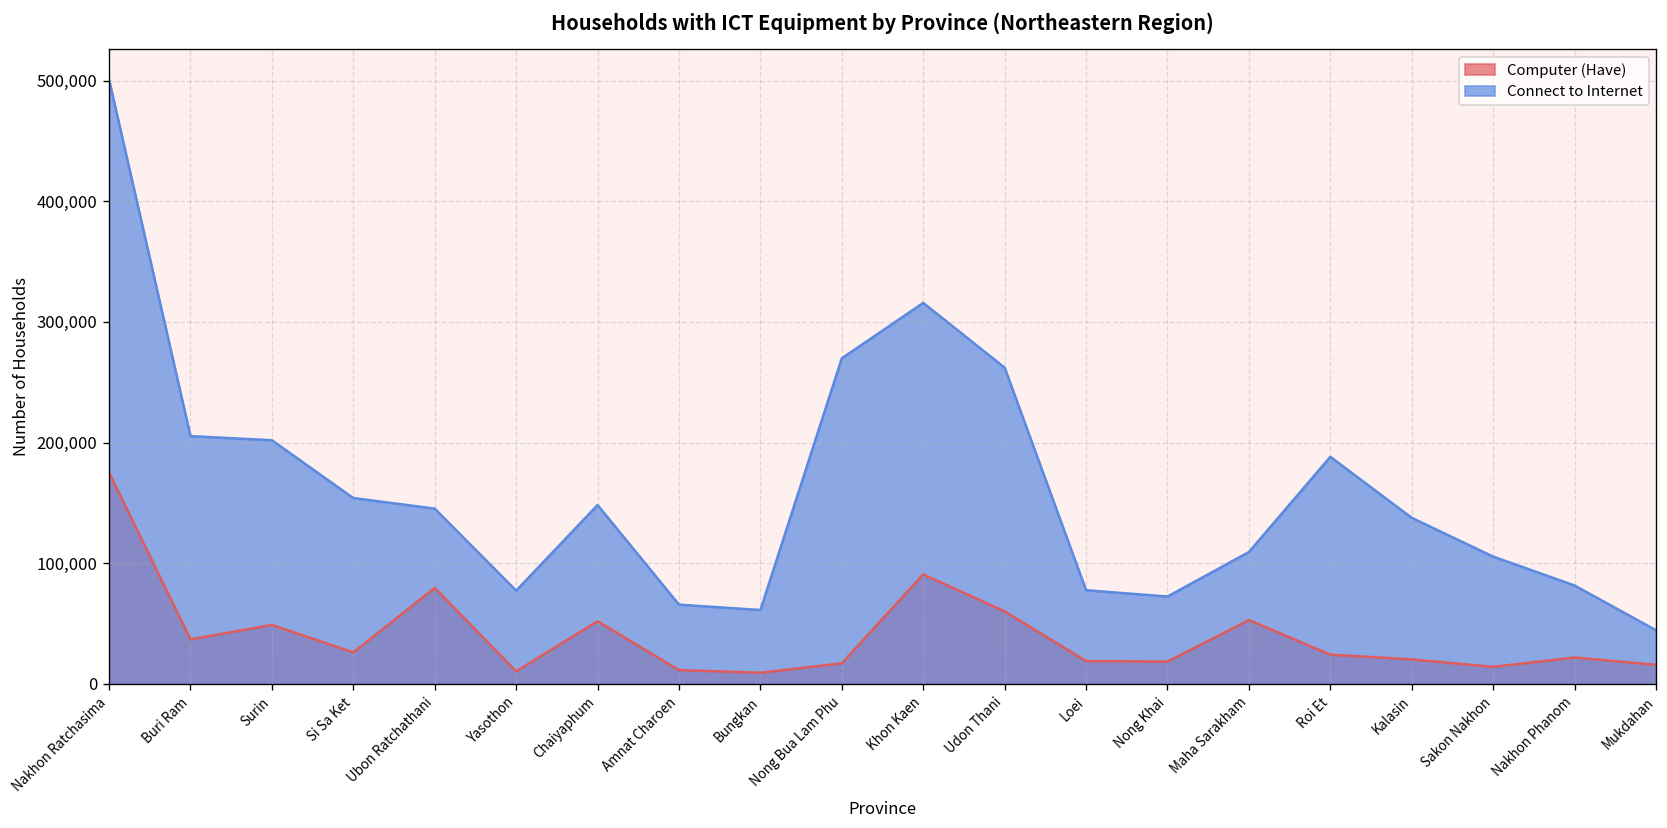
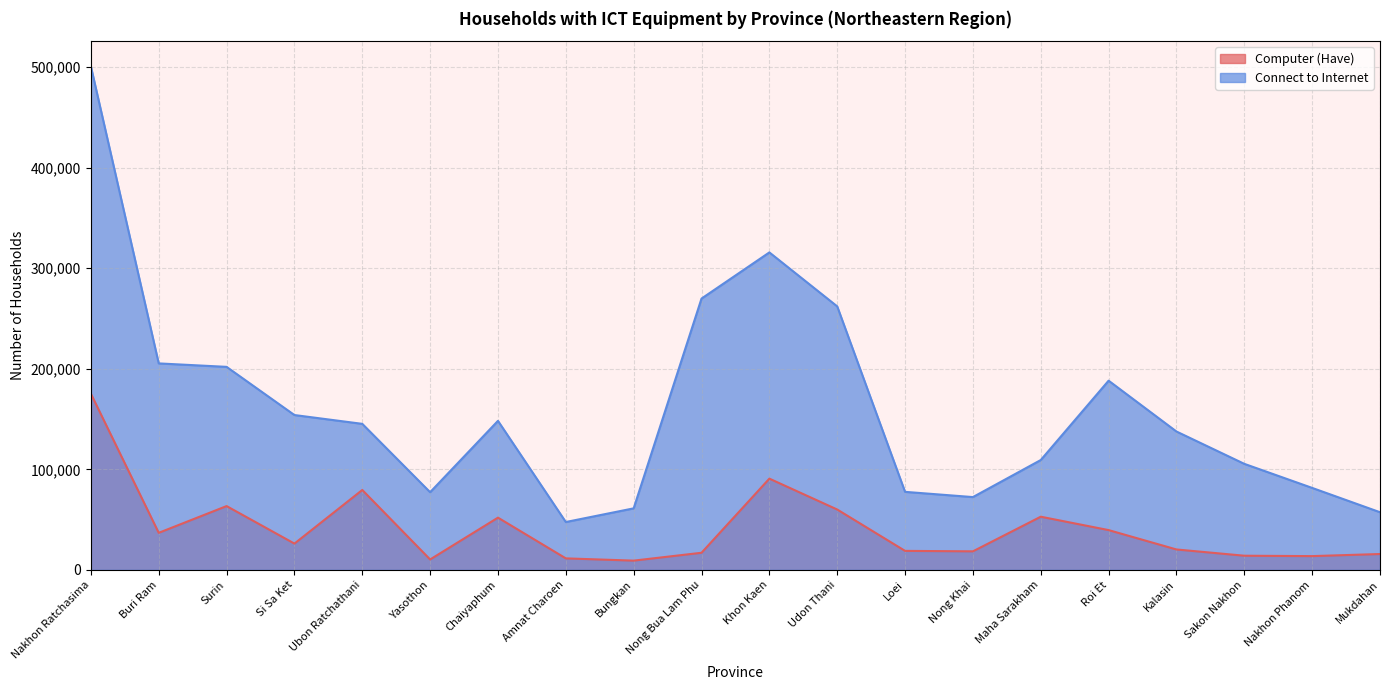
  {
    "Computer (Have)": {
      "Nakhon Ratchasima": "175,000",
      "Buri Ram": "37,000",
-     "Surin": "49,000",
+     "Surin": "63,000",
      "Si Sa Ket": "26,000",
      "Ubon Ratchathani": "79,000",
      "Yasothon": "10,000",
      "Chaiyaphum": "52,000",
      "Amnat Charoen": "11,000",
      "Bungkan": "9,000",
      "Nong Bua Lam Phu": "17,000",
      "Khon Kaen": "91,000",
      "Udon Thani": "60,000",
      "Loei": "19,000",
      "Nong Khai": "18,000",
      "Maha Sarakham": "53,000",
-     "Roi Et": "24,000",
+     "Roi Et": "40,000",
      "Kalasin": "20,000",
      "Sakon Nakhon": "14,000",
-     "Nakhon Phanom": "22,000",
+     "Nakhon Phanom": "14,000",
      "Mukdahan": "16,000"
    },
    "Connect to Internet": {
      "Nakhon Ratchasima": "501,000",
      "Buri Ram": "205,000",
      "Surin": "202,000",
      "Si Sa Ket": "154,000",
      "Ubon Ratchathani": "145,000",
      "Yasothon": "77,000",
      "Chaiyaphum": "148,000",
-     "Amnat Charoen": "66,000",
+     "Amnat Charoen": "48,000",
      "Bungkan": "61,000",
      "Nong Bua Lam Phu": "270,000",
      "Khon Kaen": "316,000",
      "Udon Thani": "262,000",
      "Loei": "78,000",
      "Nong Khai": "72,000",
      "Maha Sarakham": "109,000",
      "Roi Et": "188,000",
      "Kalasin": "138,000",
      "Sakon Nakhon": "105,000",
      "Nakhon Phanom": "82,000",
-     "Mukdahan": "44,000"
+     "Mukdahan": "57,000"
    }
  }
